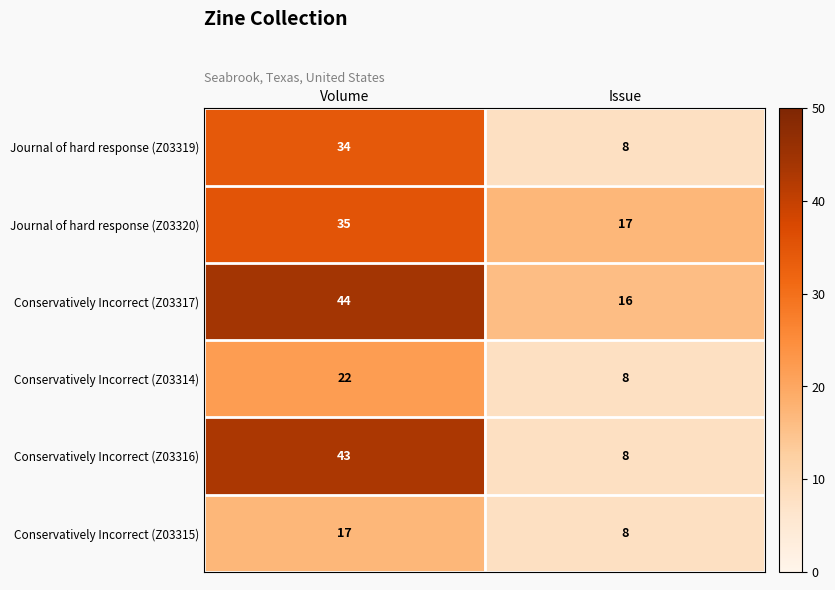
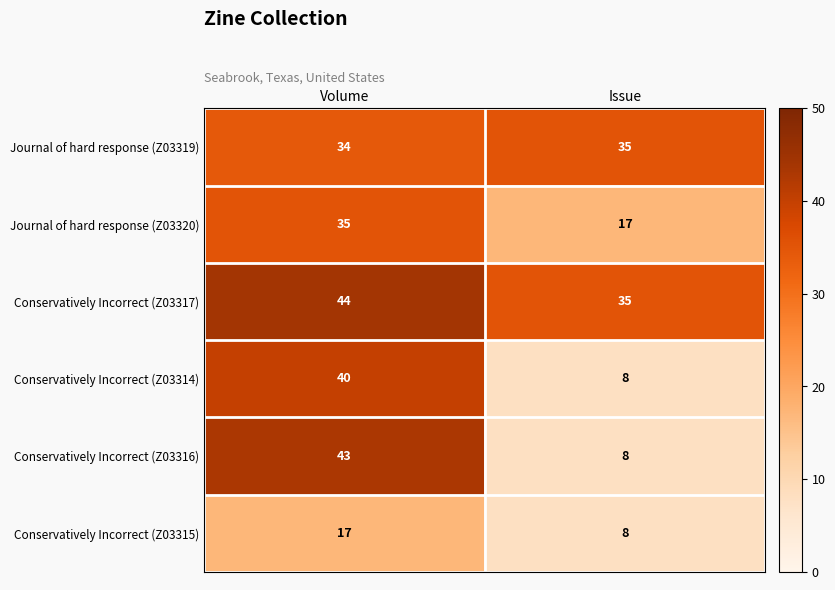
  {
    "Journal of hard response (Z03319)": {
      "Volume": 34,
-     "Issue": 8
+     "Issue": 35
    },
    "Journal of hard response (Z03320)": {
      "Volume": 35,
      "Issue": 17
    },
    "Conservatively Incorrect (Z03317)": {
      "Volume": 44,
-     "Issue": 16
+     "Issue": 35
    },
    "Conservatively Incorrect (Z03314)": {
-     "Volume": 22,
+     "Volume": 40,
      "Issue": 8
    },
    "Conservatively Incorrect (Z03316)": {
      "Volume": 43,
      "Issue": 8
    },
    "Conservatively Incorrect (Z03315)": {
      "Volume": 17,
      "Issue": 8
    }
  }
